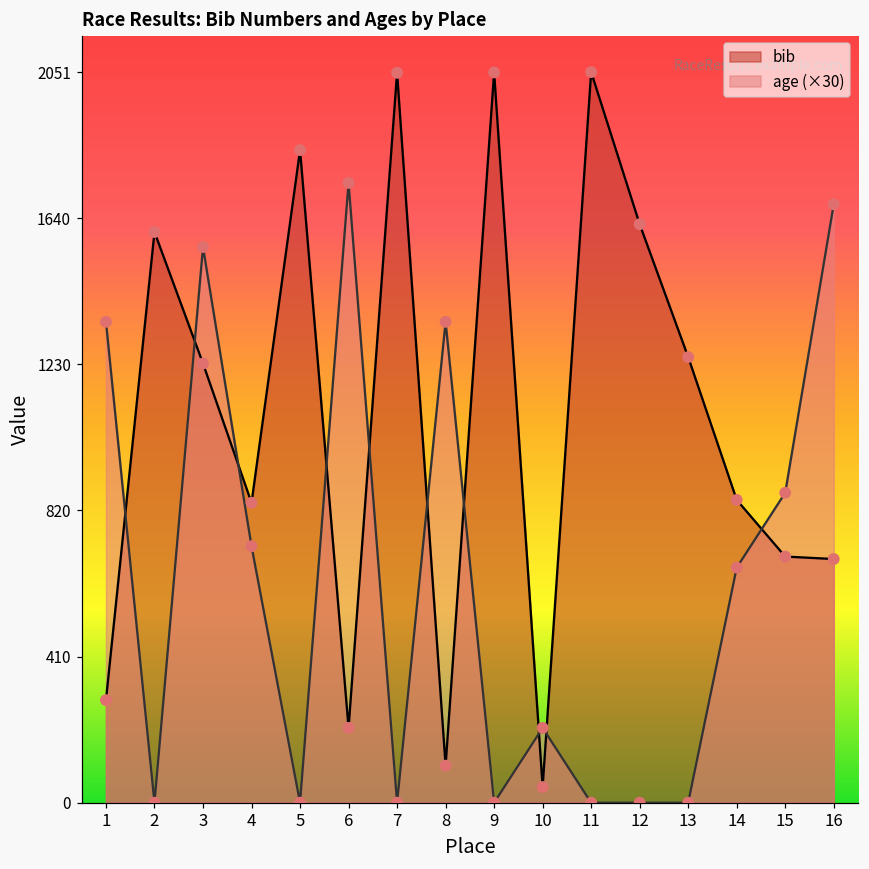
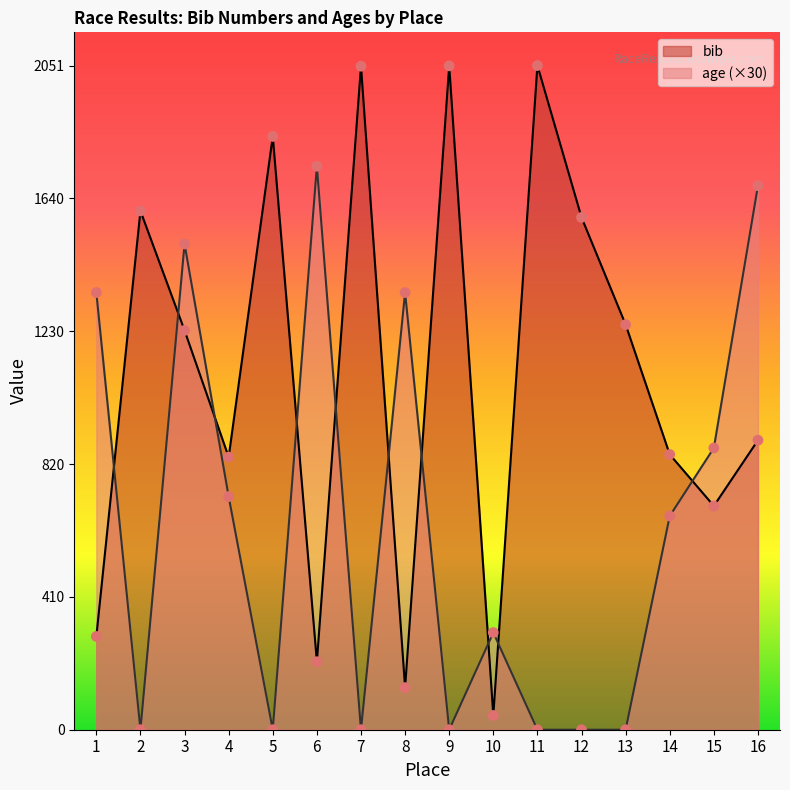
  {
    "bib": {
      "1": 290,
      "2": 1600,
      "3": 1230,
      "4": 840,
      "5": 1830,
      "6": 210,
      "7": 2050,
-     "8": 100,
+     "8": 130,
      "9": 2050,
      "10": 40,
      "11": 2050,
-     "12": 1620,
+     "12": 1580,
      "13": 1250,
      "14": 850,
      "15": 690,
-     "16": 680
+     "16": 890
    },
    "age (×30)": {
      "1": 1350,
      "2": 0,
-     "3": 1560,
+     "3": 1500,
      "4": 720,
      "5": 0,
      "6": 1740,
      "7": 0,
      "8": 1350,
      "9": 0,
-     "10": 210,
+     "10": 300,
      "11": 0,
      "12": 0,
      "13": 0,
      "14": 660,
      "15": 870,
      "16": 1680
    }
  }
